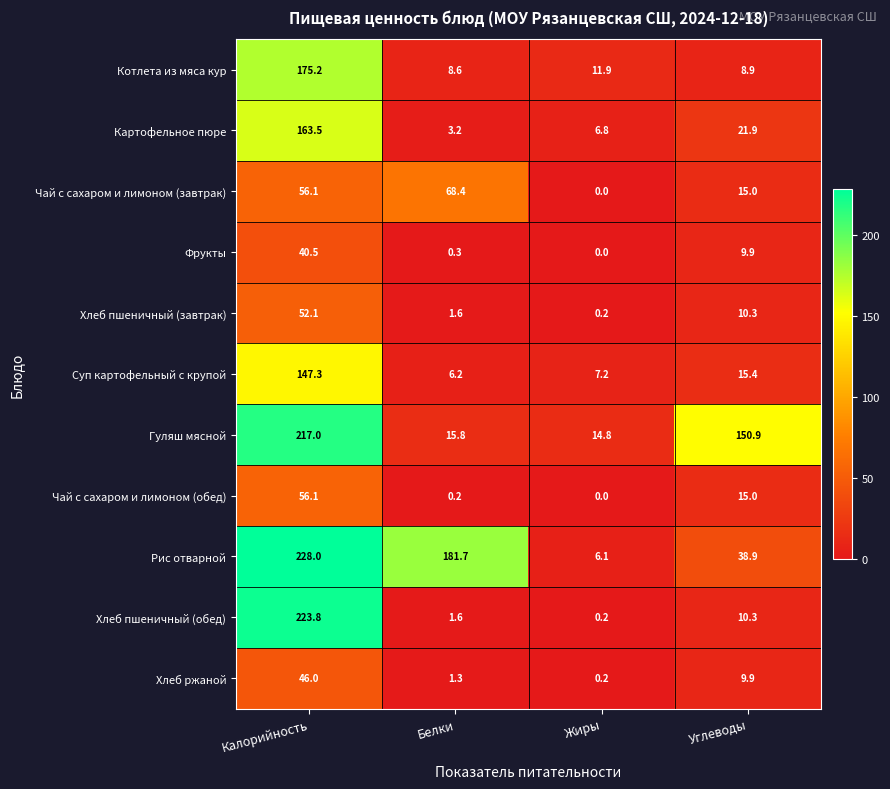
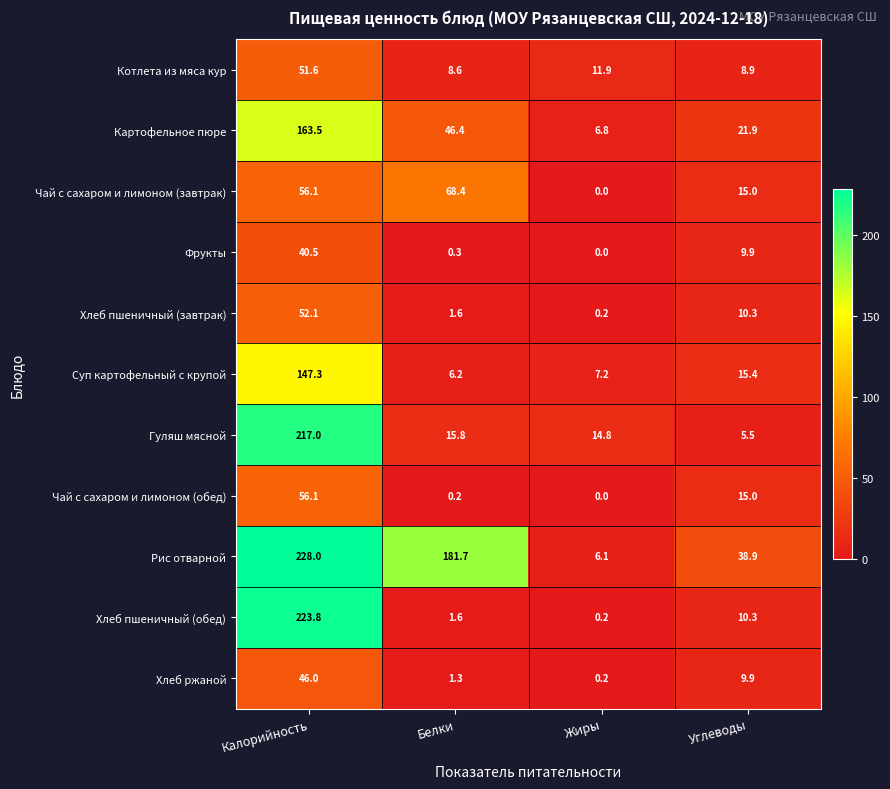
  {
    "Котлета из мяса кур": {
-     "Калорийность": 175.2,
+     "Калорийность": 51.6,
      "Белки": 8.6,
      "Жиры": 11.9,
      "Углеводы": 8.9
    },
    "Картофельное пюре": {
      "Калорийность": 163.5,
-     "Белки": 3.2,
+     "Белки": 46.4,
      "Жиры": 6.8,
      "Углеводы": 21.9
    },
    "Чай с сахаром и лимоном (завтрак)": {
      "Калорийность": 56.1,
      "Белки": 68.4,
      "Жиры": 0.0,
      "Углеводы": 15.0
    },
    "Фрукты": {
      "Калорийность": 40.5,
      "Белки": 0.3,
      "Жиры": 0.0,
      "Углеводы": 9.9
    },
    "Хлеб пшеничный (завтрак)": {
      "Калорийность": 52.1,
      "Белки": 1.6,
      "Жиры": 0.2,
      "Углеводы": 10.3
    },
    "Суп картофельный с крупой": {
      "Калорийность": 147.3,
      "Белки": 6.2,
      "Жиры": 7.2,
      "Углеводы": 15.4
    },
    "Гуляш мясной": {
      "Калорийность": 217.0,
      "Белки": 15.8,
      "Жиры": 14.8,
-     "Углеводы": 150.9
+     "Углеводы": 5.5
    },
    "Чай с сахаром и лимоном (обед)": {
      "Калорийность": 56.1,
      "Белки": 0.2,
      "Жиры": 0.0,
      "Углеводы": 15.0
    },
    "Рис отварной": {
      "Калорийность": 228.0,
      "Белки": 181.7,
      "Жиры": 6.1,
      "Углеводы": 38.9
    },
    "Хлеб пшеничный (обед)": {
      "Калорийность": 223.8,
      "Белки": 1.6,
      "Жиры": 0.2,
      "Углеводы": 10.3
    },
    "Хлеб ржаной": {
      "Калорийность": 46.0,
      "Белки": 1.3,
      "Жиры": 0.2,
      "Углеводы": 9.9
    }
  }
